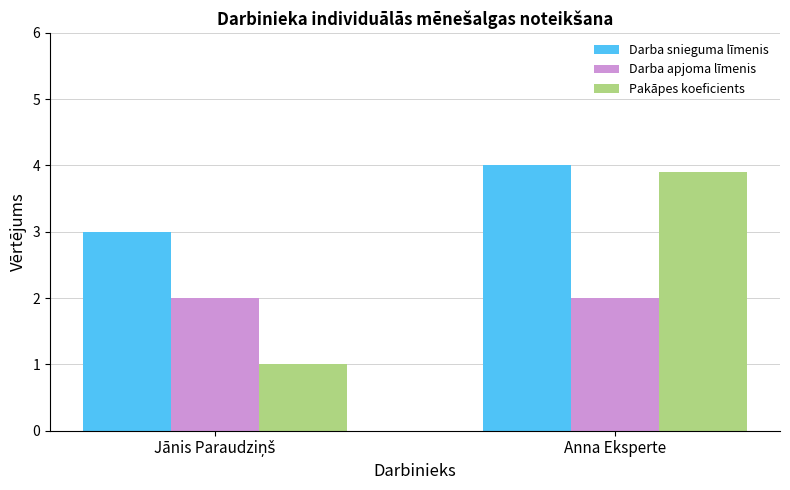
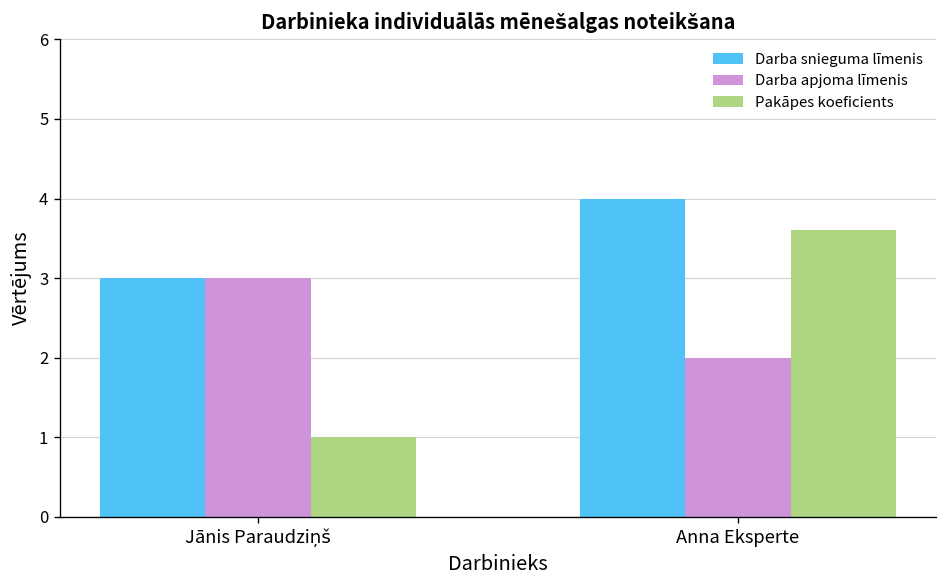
  {
    "Darba snieguma līmenis": {
      "Jānis Paraudziņš": 3.0,
      "Anna Eksperte": 4.0
    },
    "Darba apjoma līmenis": {
-     "Jānis Paraudziņš": 2,
+     "Jānis Paraudziņš": 3,
      "Anna Eksperte": 2
    },
    "Pakāpes koeficients": {
      "Jānis Paraudziņš": 1.0,
-     "Anna Eksperte": 3.9
+     "Anna Eksperte": 3.6
    }
  }
